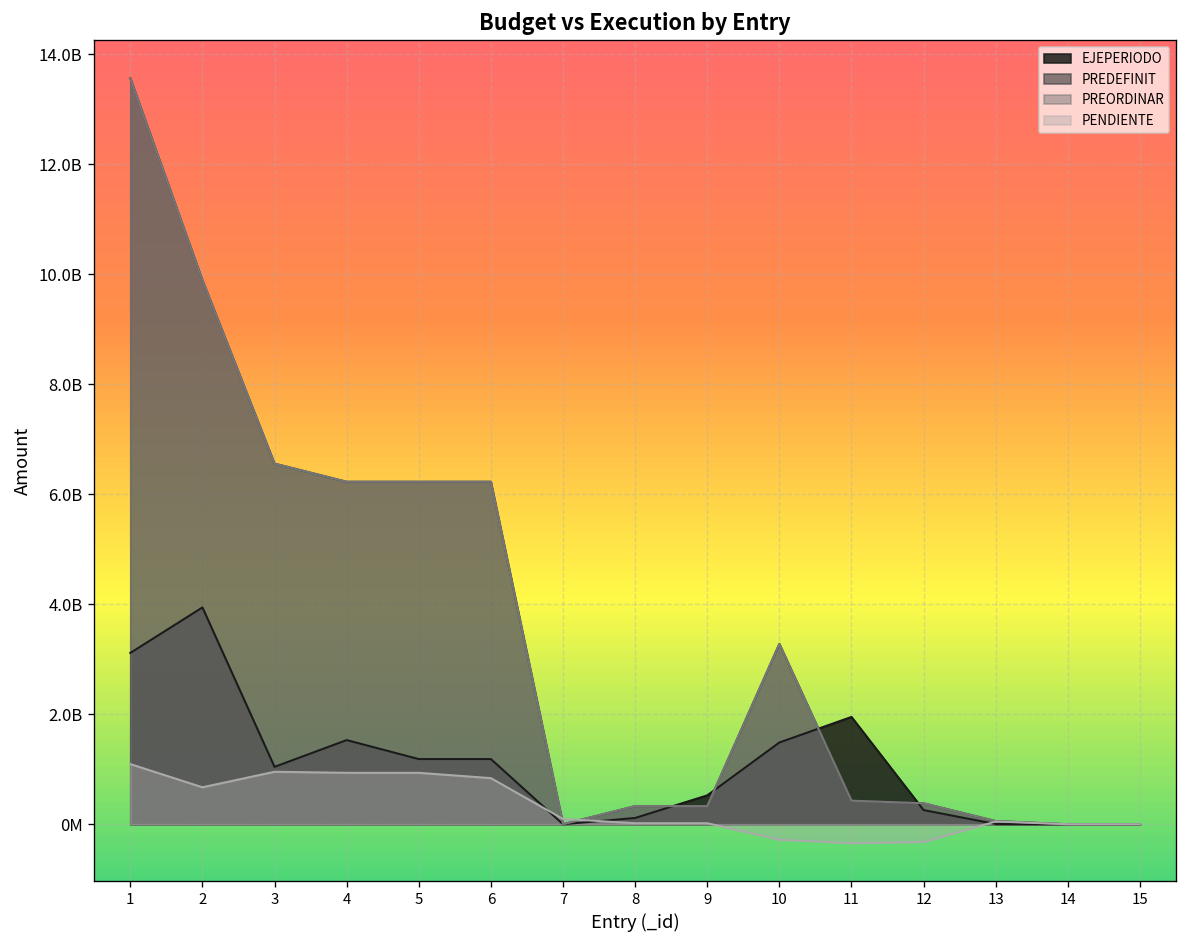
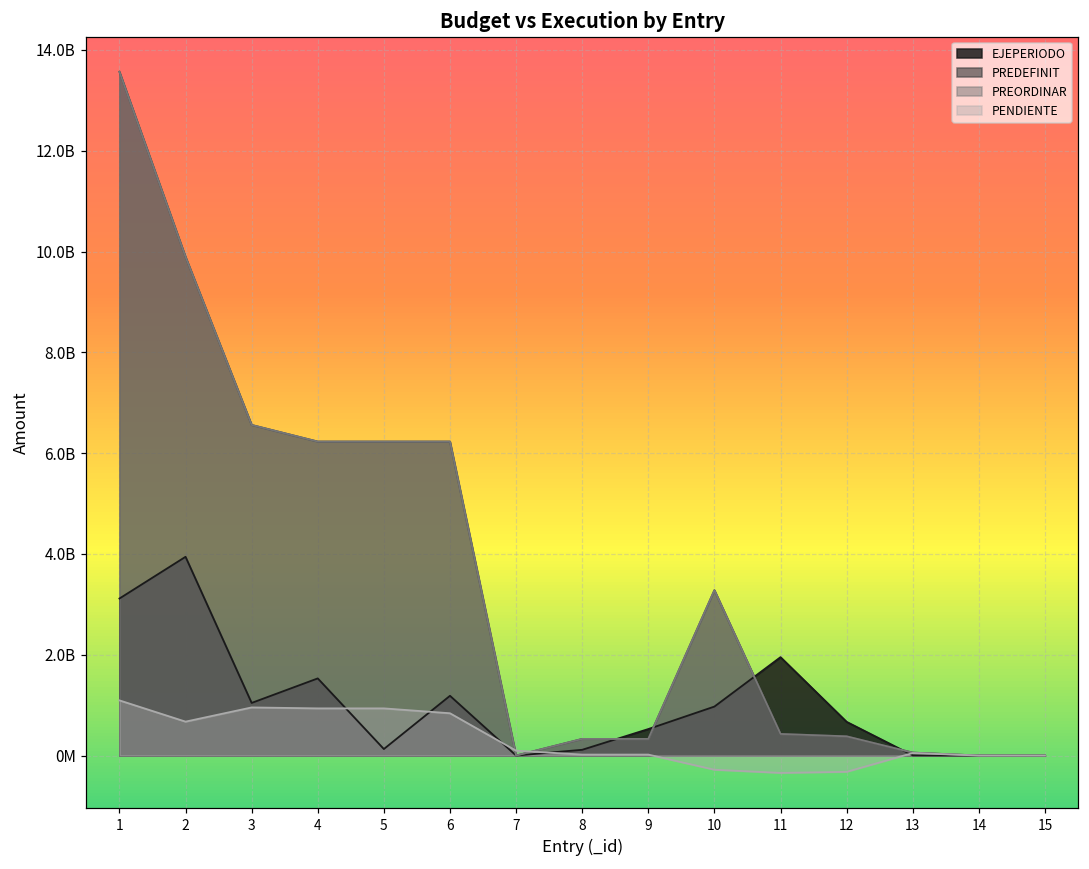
  {
    "EJEPERIODO": {
      "1": 3100000000,
      "2": 3900000000,
      "3": 1000000000,
      "4": 1500000000,
-     "5": 1200000000,
+     "5": 100000000,
      "6": 1200000000,
      "8": 100000000,
      "9": 500000000,
-     "10": 1500000000,
+     "10": 1000000000,
      "11": 2000000000,
-     "12": 300000000
+     "12": 700000000
    }
  }
